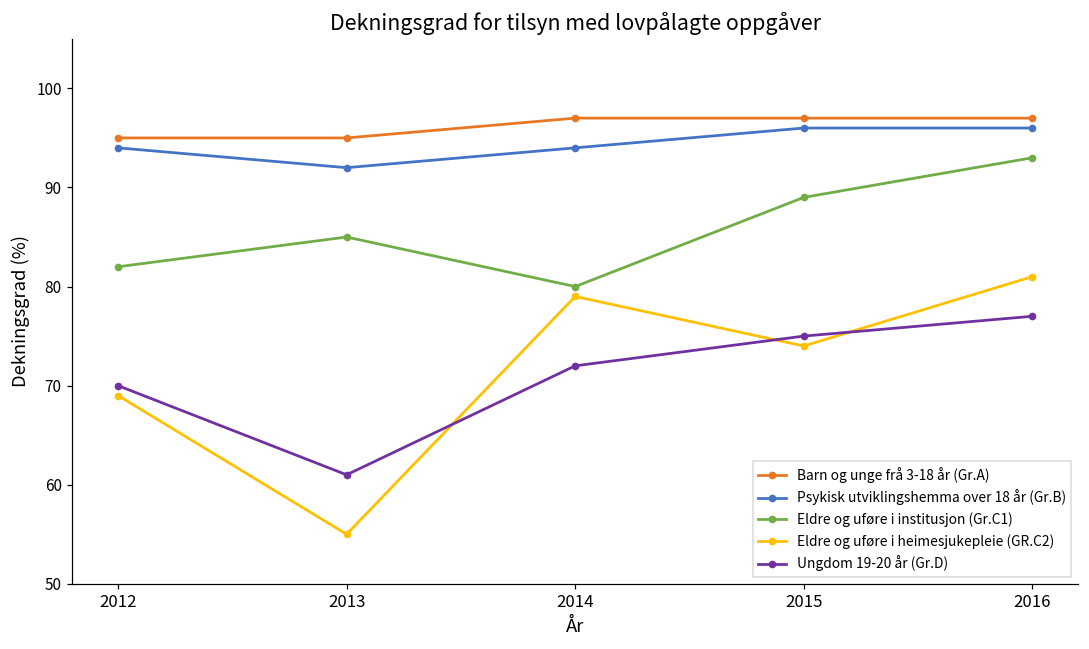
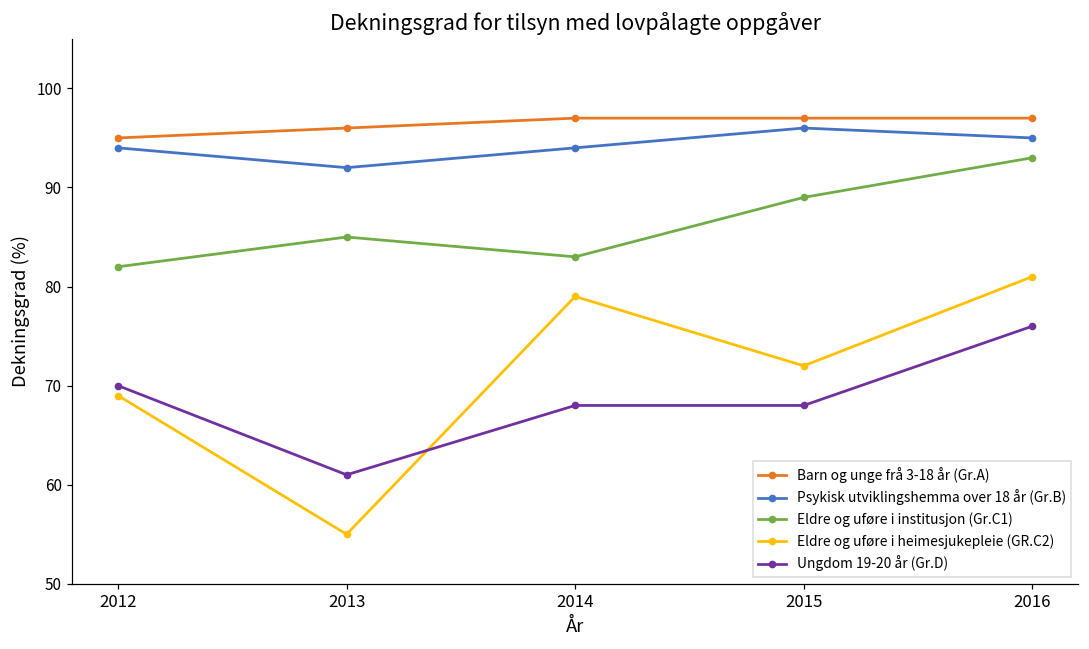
  {
    "Barn og unge frå 3-18 år (Gr.A)": {
      "2012": 95,
-     "2013": 95,
+     "2013": 96,
      "2014": 97,
      "2015": 97,
      "2016": 97
    },
    "Psykisk utviklingshemma over 18 år (Gr.B)": {
      "2012": 94,
      "2013": 92,
      "2014": 94,
      "2015": 96,
-     "2016": 96
+     "2016": 95
    },
    "Eldre og uføre i institusjon (Gr.C1)": {
      "2012": 82,
      "2013": 85,
-     "2014": 80,
+     "2014": 83,
      "2015": 89,
      "2016": 93
    },
    "Eldre og uføre i heimesjukepleie (GR.C2)": {
      "2012": 69,
      "2013": 55,
      "2014": 79,
-     "2015": 74,
+     "2015": 72,
      "2016": 81
    },
    "Ungdom 19-20 år (Gr.D)": {
      "2012": 70,
      "2013": 61,
-     "2014": 72,
-     "2015": 75,
-     "2016": 77
+     "2014": 68,
+     "2015": 68,
+     "2016": 76
    }
  }
